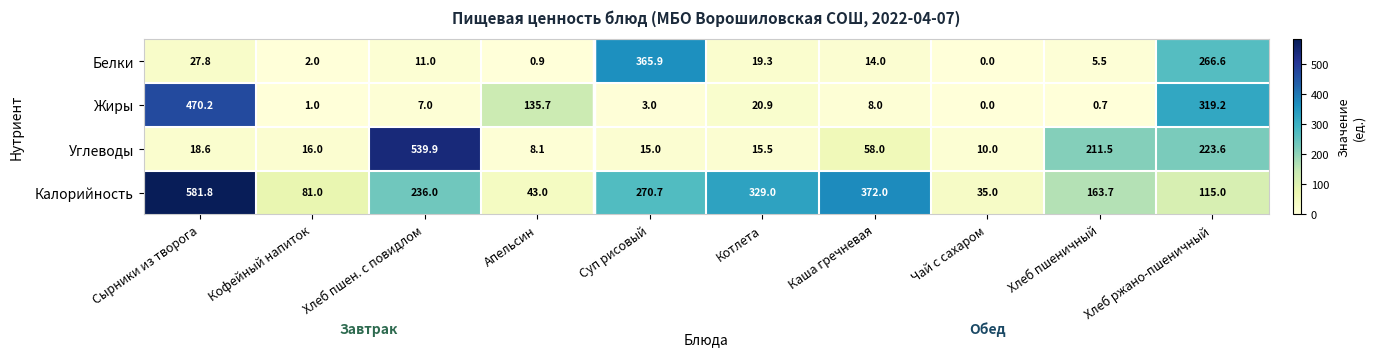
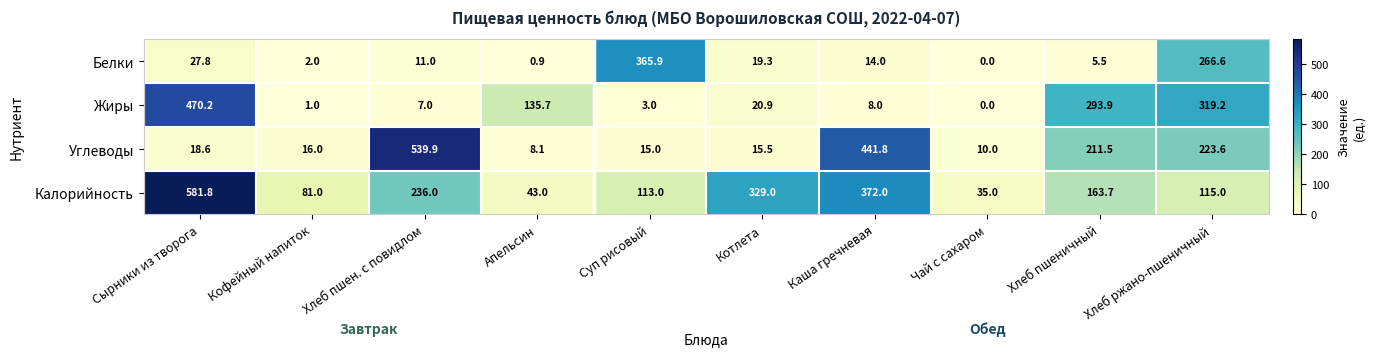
  {
    "Белки": {
      "Сырники из творога": 27.8,
      "Кофейный напиток": 2.0,
      "Хлеб пшен. с повидлом": 11.0,
      "Апельсин": 0.9,
      "Суп рисовый": 365.9,
      "Котлета": 19.3,
      "Каша гречневая": 14.0,
      "Чай с сахаром": 0.0,
      "Хлеб пшеничный": 5.5,
      "Хлеб ржано-пшеничный": 266.6
    },
    "Жиры": {
      "Сырники из творога": 470.2,
      "Кофейный напиток": 1.0,
      "Хлеб пшен. с повидлом": 7.0,
      "Апельсин": 135.7,
      "Суп рисовый": 3.0,
      "Котлета": 20.9,
      "Каша гречневая": 8.0,
      "Чай с сахаром": 0.0,
-     "Хлеб пшеничный": 0.7,
+     "Хлеб пшеничный": 293.9,
      "Хлеб ржано-пшеничный": 319.2
    },
    "Углеводы": {
      "Сырники из творога": 18.6,
      "Кофейный напиток": 16.0,
      "Хлеб пшен. с повидлом": 539.9,
      "Апельсин": 8.1,
      "Суп рисовый": 15.0,
      "Котлета": 15.5,
-     "Каша гречневая": 58.0,
+     "Каша гречневая": 441.8,
      "Чай с сахаром": 10.0,
      "Хлеб пшеничный": 211.5,
      "Хлеб ржано-пшеничный": 223.6
    },
    "Калорийность": {
      "Сырники из творога": 581.8,
      "Кофейный напиток": 81.0,
      "Хлеб пшен. с повидлом": 236.0,
      "Апельсин": 43.0,
-     "Суп рисовый": 270.7,
+     "Суп рисовый": 113.0,
      "Котлета": 329.0,
      "Каша гречневая": 372.0,
      "Чай с сахаром": 35.0,
      "Хлеб пшеничный": 163.7,
      "Хлеб ржано-пшеничный": 115.0
    }
  }
